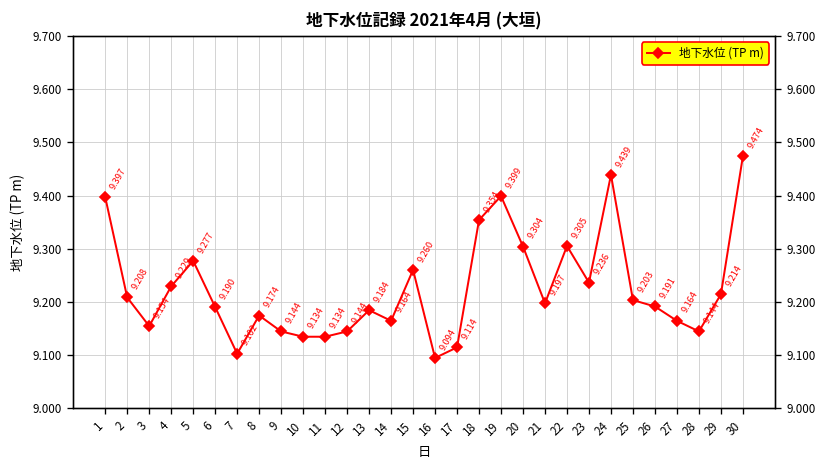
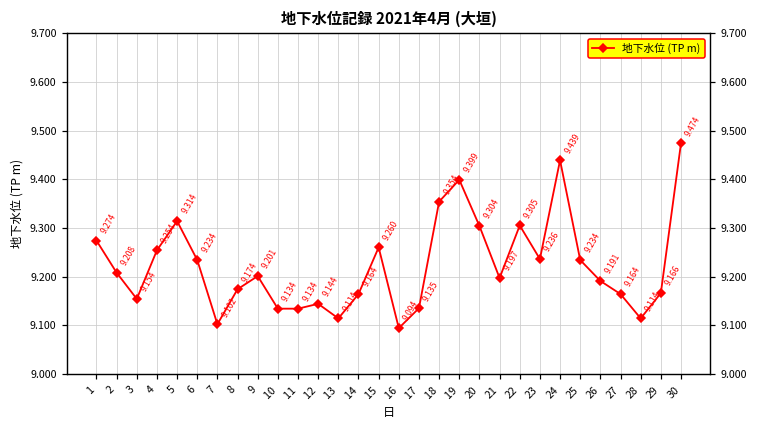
  {
-   "1": 9.397,
+   "1": 9.274,
    "2": 9.208,
    "3": 9.154,
-   "4": 9.229,
-   "5": 9.277,
-   "6": 9.190,
+   "4": 9.254,
+   "5": 9.314,
+   "6": 9.234,
    "7": 9.102,
-   "9": 9.144,
+   "9": 9.201,
    "11": 9.134,
    "12": 9.144,
-   "13": 9.184,
+   "13": 9.114,
    "14": 9.164,
    "15": 9.260,
-   "17": 9.114,
+   "17": 9.135,
    "19": 9.399,
    "20": 9.304,
    "21": 9.197,
    "22": 9.305,
    "23": 9.236,
    "24": 9.439,
-   "25": 9.203,
+   "25": 9.234,
    "26": 9.191,
    "27": 9.164,
-   "28": 9.144,
-   "29": 9.214,
+   "28": 9.114,
+   "29": 9.166,
    "30": 9.474
  }
